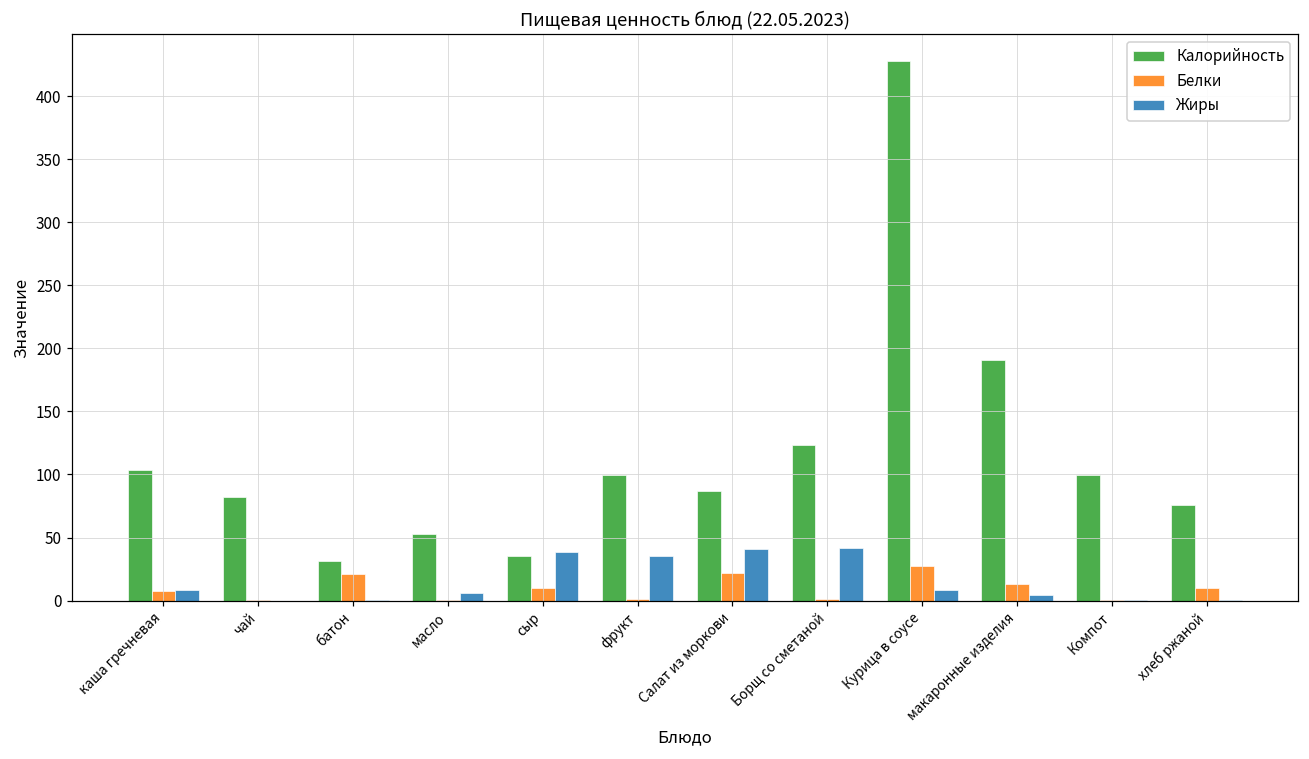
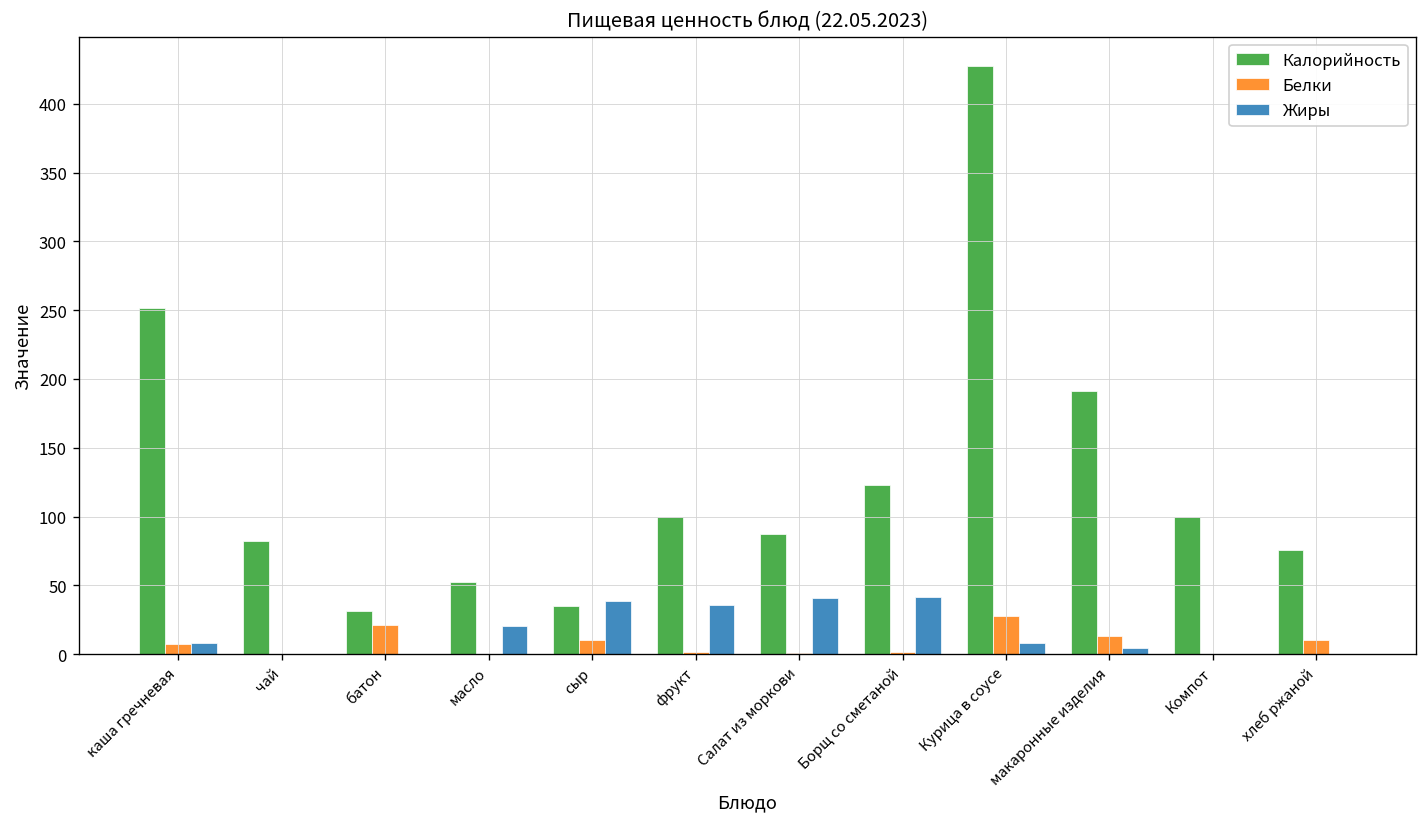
  {
    "Калорийность": {
-     "каша гречневая": 104,
+     "каша гречневая": 252,
      "чай": 82,
      "батон": 31,
      "масло": 53,
      "сыр": 35,
      "фрукт": 100,
      "Салат из моркови": 87,
      "Борщ со сметаной": 123,
      "Курица в соусе": 427,
      "макаронные изделия": 191,
      "Компот": 100,
      "хлеб ржаной": 76
    },
    "Белки": {
      "каша гречневая": 8,
      "батон": 21,
      "сыр": 10,
-     "Салат из моркови": 22,
+     "Салат из моркови": 1,
      "Курица в соусе": 28,
      "макаронные изделия": 13,
      "хлеб ржаной": 10
    },
    "Жиры": {
      "каша гречневая": 8,
      "чай": 0,
-     "масло": 6,
+     "масло": 20,
      "сыр": 39,
      "фрукт": 35,
      "Салат из моркови": 41,
      "Борщ со сметаной": 42,
      "Курица в соусе": 8,
      "макаронные изделия": 5
    }
  }
